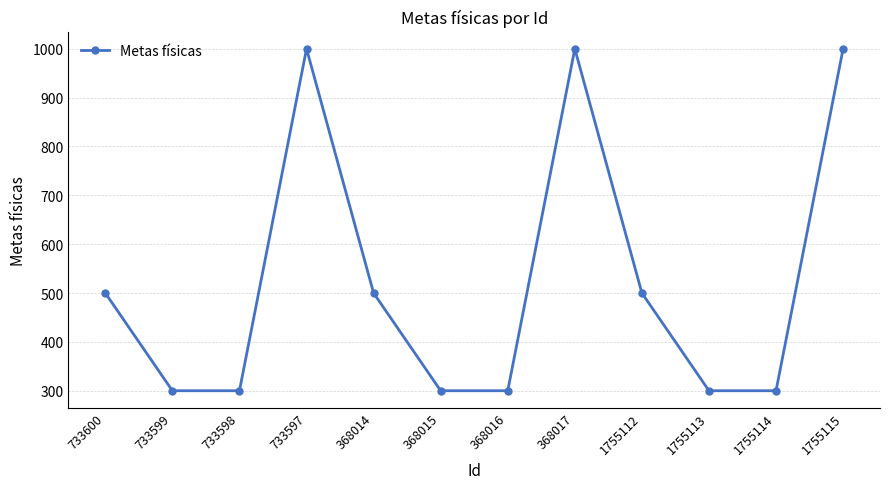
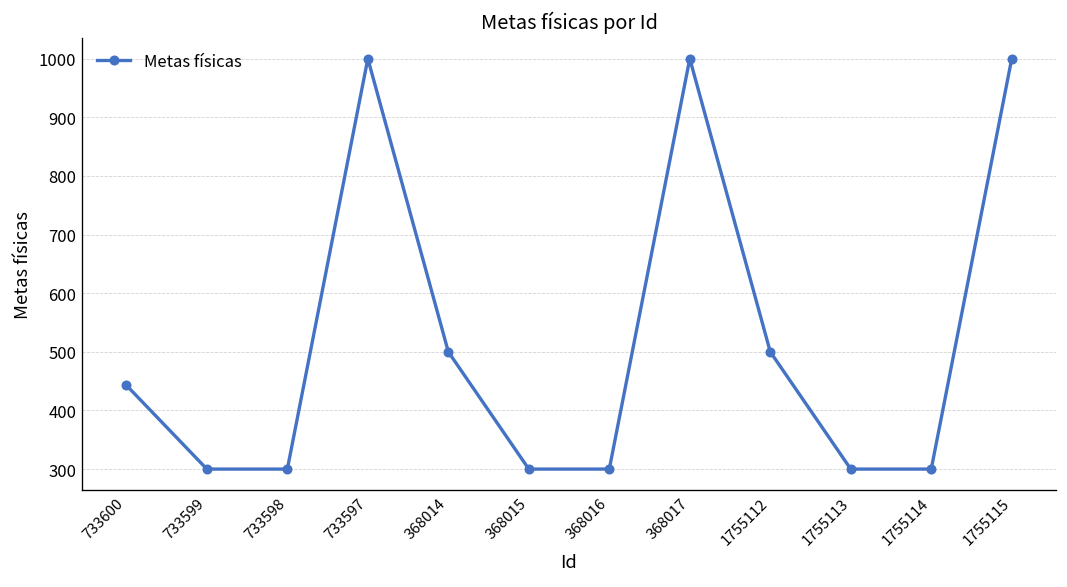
  {
-   "733600": 500,
+   "733600": 440,
    "733599": 300,
    "733598": 300,
    "733597": 1000,
    "368014": 500,
    "368015": 300,
    "368016": 300,
    "368017": 1000,
    "1755112": 500,
    "1755113": 300,
    "1755114": 300,
    "1755115": 1000
  }
